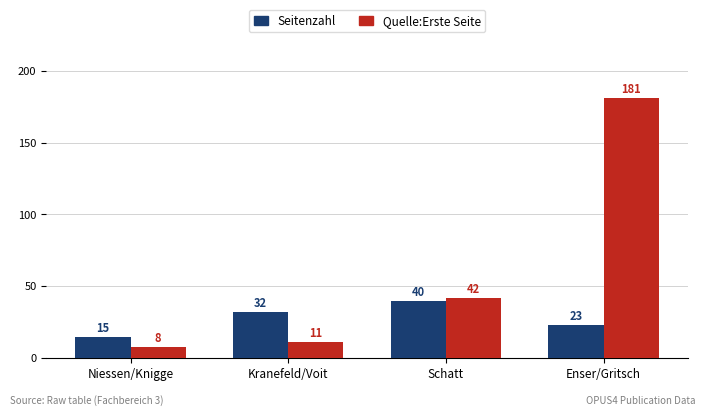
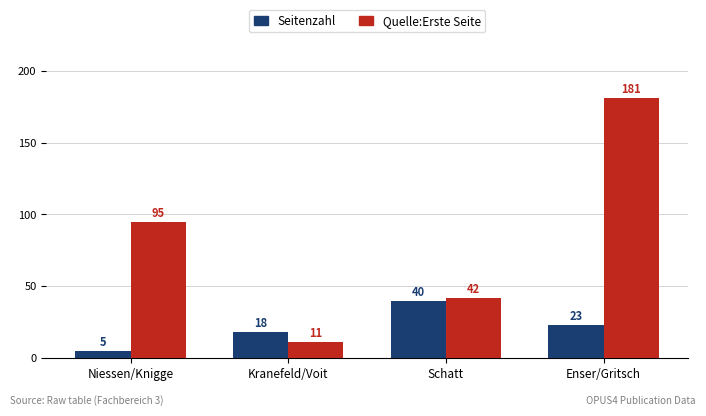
  {
    "Seitenzahl": {
-     "Niessen/Knigge": 15,
-     "Kranefeld/Voit": 32,
+     "Niessen/Knigge": 5,
+     "Kranefeld/Voit": 18,
      "Schatt": 40,
      "Enser/Gritsch": 23
    },
    "Quelle:Erste Seite": {
-     "Niessen/Knigge": 8,
+     "Niessen/Knigge": 95,
      "Kranefeld/Voit": 11,
      "Schatt": 42,
      "Enser/Gritsch": 181
    }
  }
